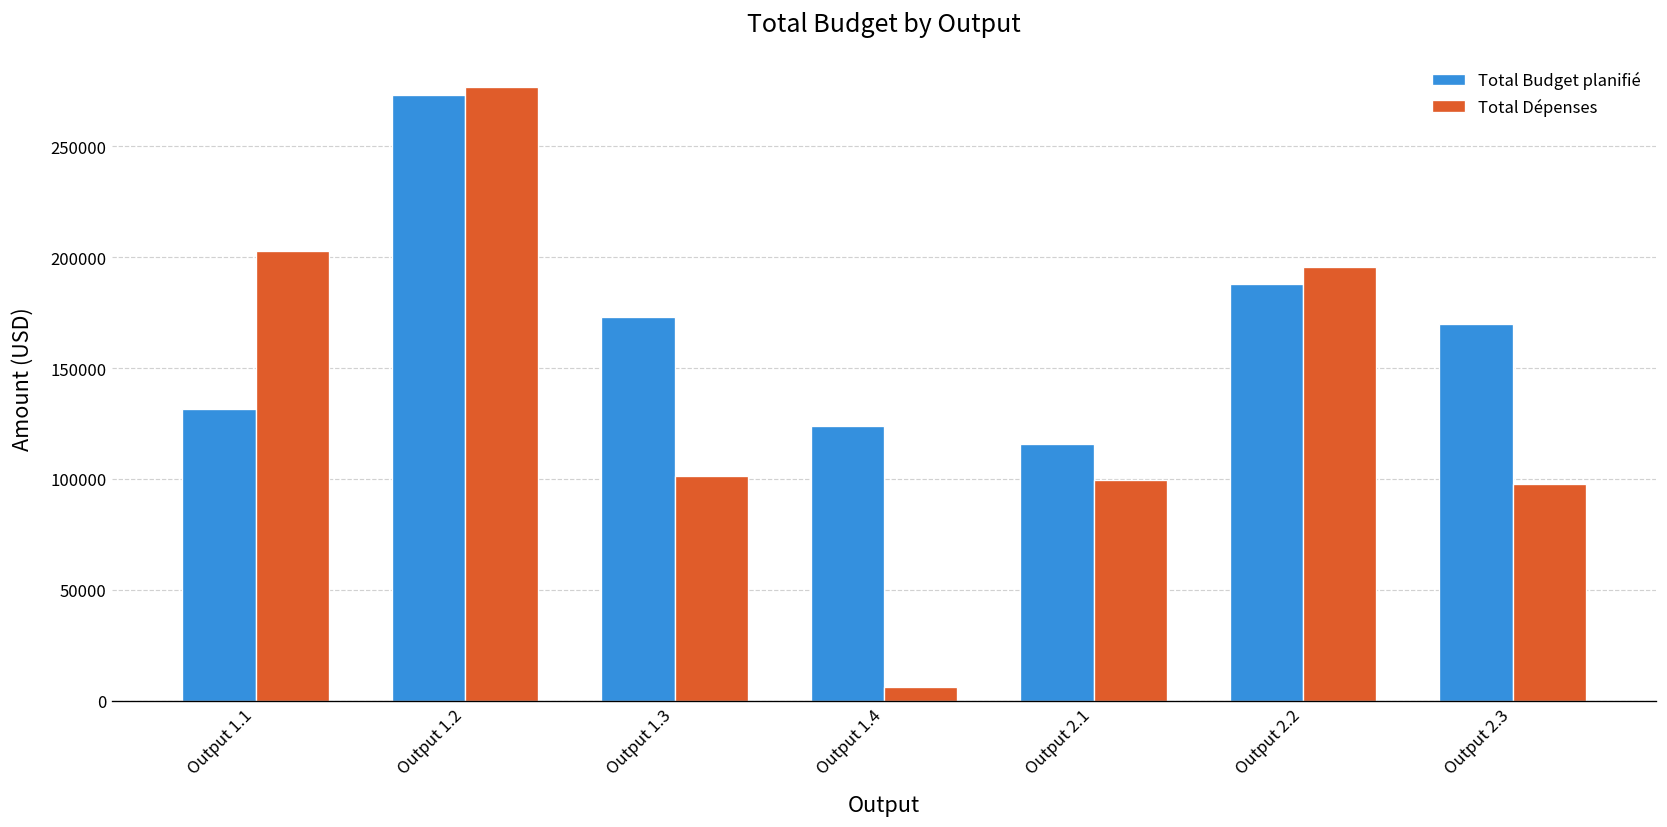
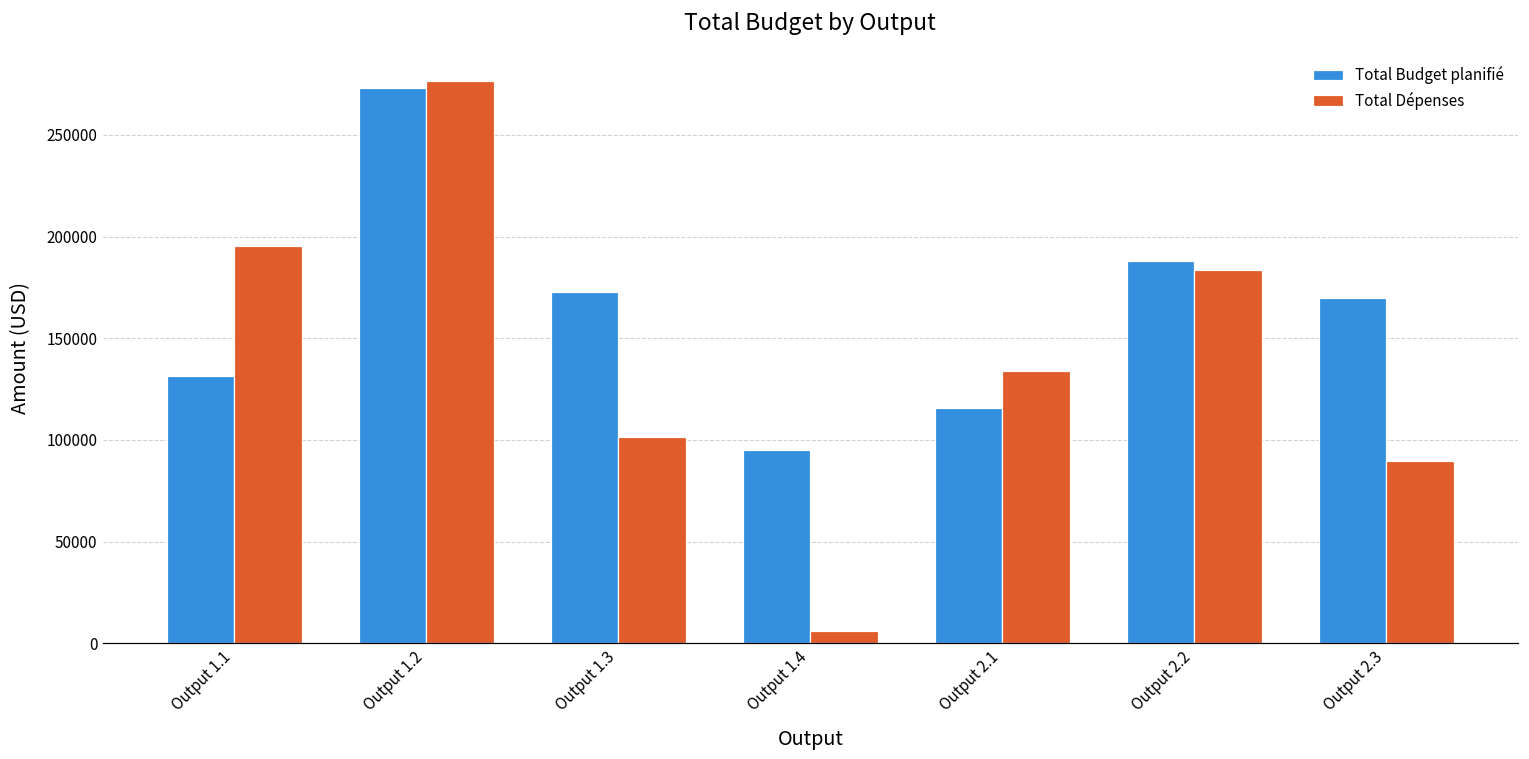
  {
    "Total Budget planifié": {
      "Output 1.1": 131000,
      "Output 1.2": 273000,
      "Output 1.3": 173000,
-     "Output 1.4": 124000,
+     "Output 1.4": 95000,
      "Output 2.1": 116000,
      "Output 2.2": 188000,
      "Output 2.3": 170000
    },
    "Total Dépenses": {
-     "Output 1.1": 203000,
+     "Output 1.1": 195000,
      "Output 1.2": 277000,
      "Output 1.3": 101000,
      "Output 1.4": 6000,
-     "Output 2.1": 99000,
-     "Output 2.2": 195000,
-     "Output 2.3": 98000
+     "Output 2.1": 134000,
+     "Output 2.2": 184000,
+     "Output 2.3": 90000
    }
  }
